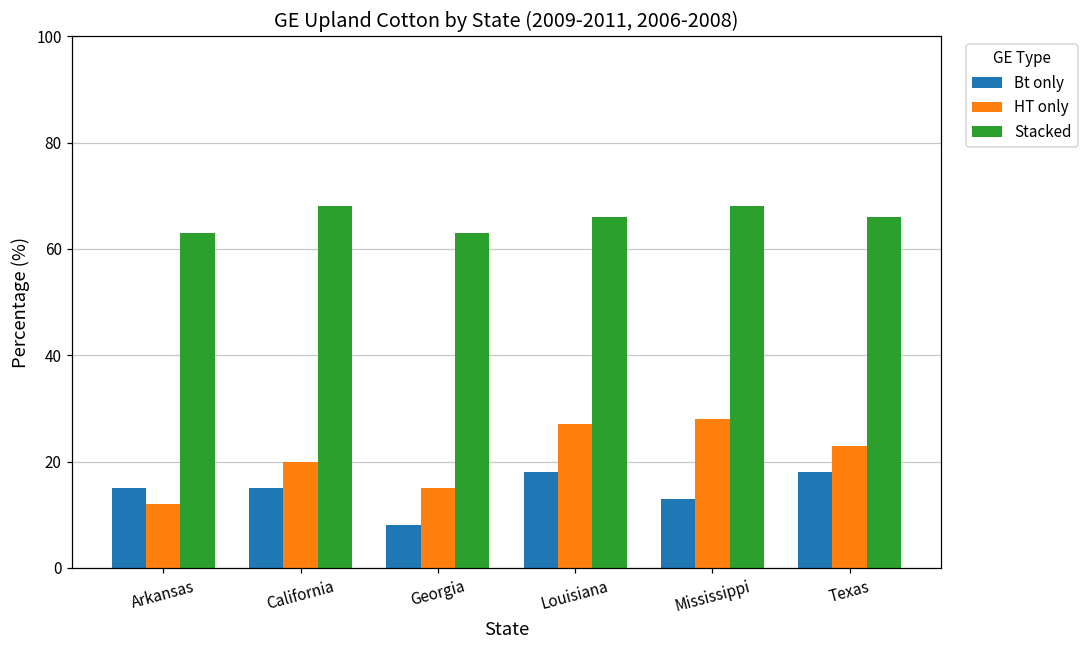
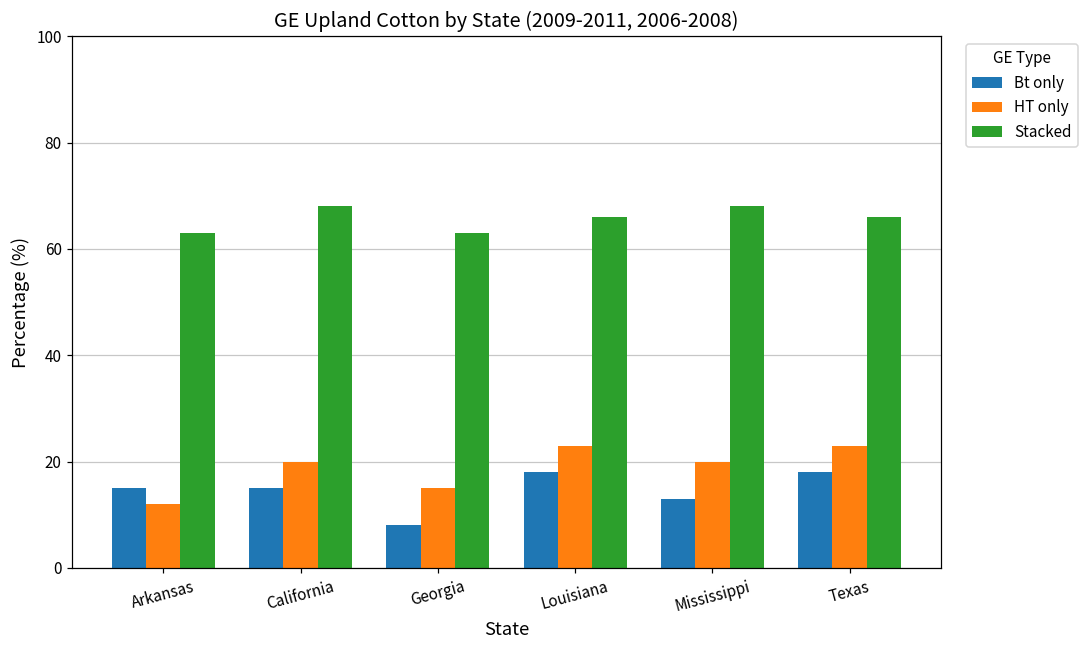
  {
    "Bt only": {
      "Arkansas": 15,
      "California": 15,
      "Georgia": 8,
      "Louisiana": 18,
      "Mississippi": 13,
      "Texas": 18
    },
    "HT only": {
      "Arkansas": 12,
      "California": 20,
      "Georgia": 15,
-     "Louisiana": 27,
-     "Mississippi": 28,
+     "Louisiana": 23,
+     "Mississippi": 20,
      "Texas": 23
    },
    "Stacked": {
      "Arkansas": 63,
      "California": 68,
      "Georgia": 63,
      "Louisiana": 66,
      "Mississippi": 68,
      "Texas": 66
    }
  }
